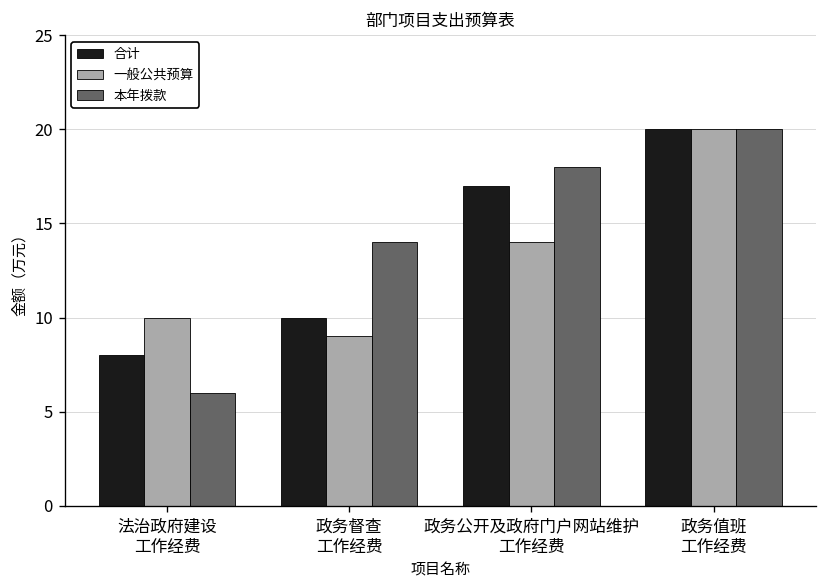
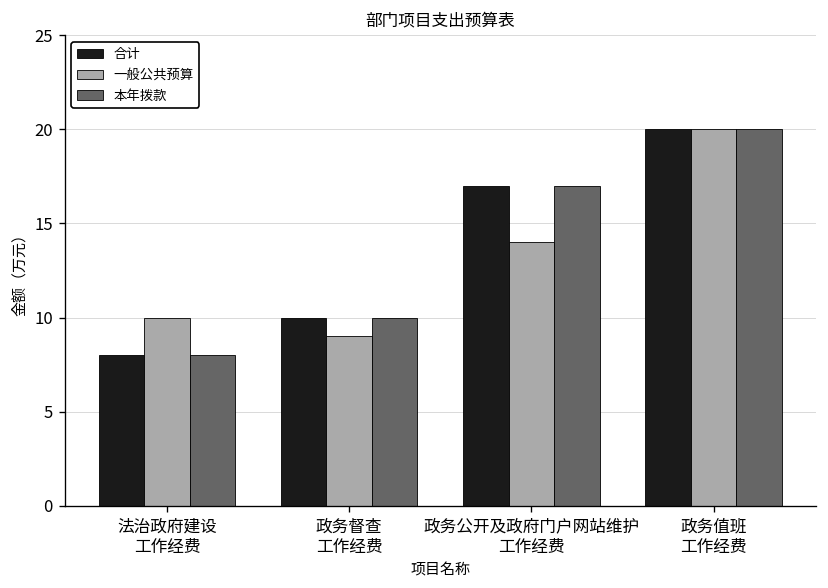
  {
    "合计": {
      "法治政府建设 工作经费": 8,
      "政务督查 工作经费": 10,
      "政务公开及政府门户网站维护 工作经费": 17,
      "政务值班 工作经费": 20
    },
    "一般公共预算": {
      "法治政府建设 工作经费": 10,
      "政务督查 工作经费": 9,
      "政务公开及政府门户网站维护 工作经费": 14,
      "政务值班 工作经费": 20
    },
    "本年拨款": {
-     "法治政府建设 工作经费": 6,
-     "政务督查 工作经费": 14,
-     "政务公开及政府门户网站维护 工作经费": 18,
+     "法治政府建设 工作经费": 8,
+     "政务督查 工作经费": 10,
+     "政务公开及政府门户网站维护 工作经费": 17,
      "政务值班 工作经费": 20
    }
  }
